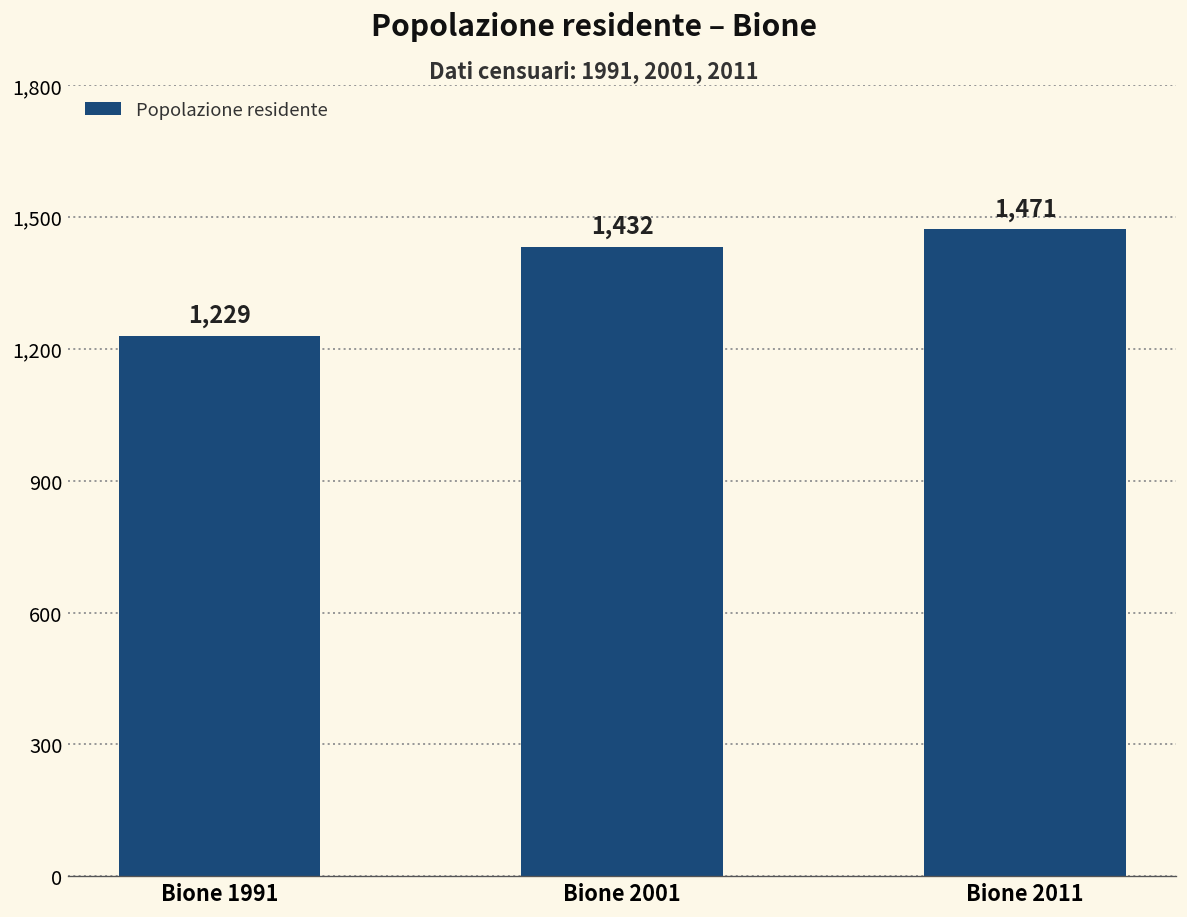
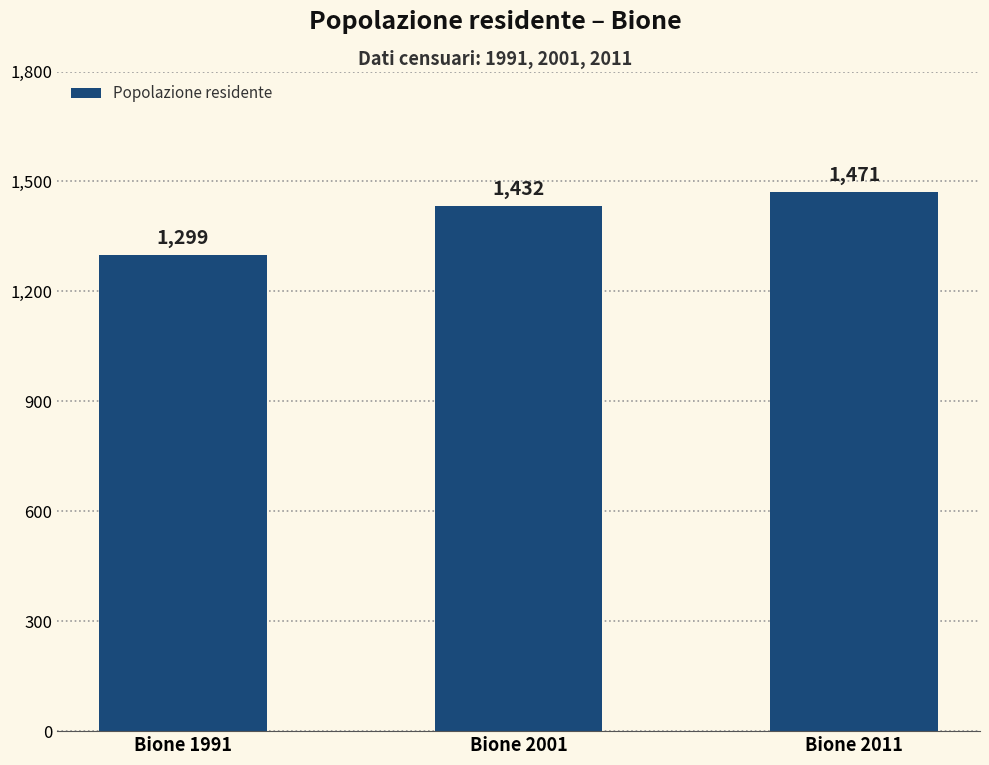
  {
-   "Bione 1991": "1,229",
+   "Bione 1991": "1,299",
    "Bione 2001": "1,432",
    "Bione 2011": "1,471"
  }
